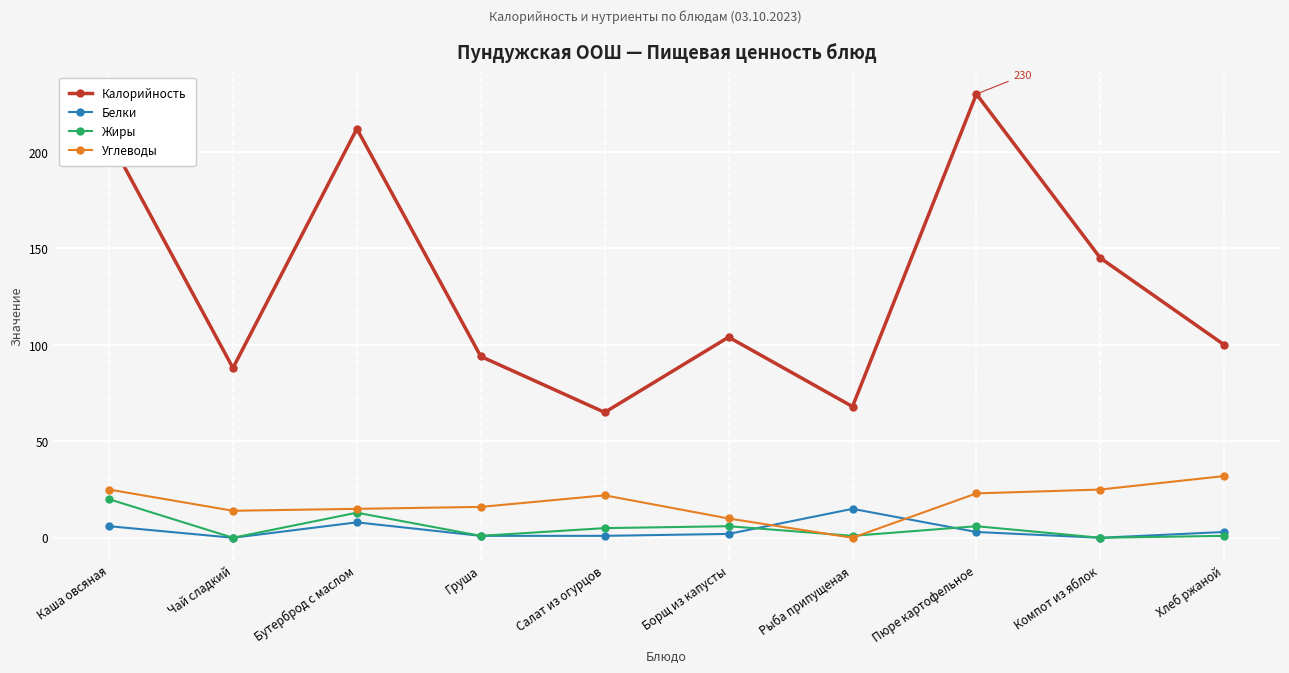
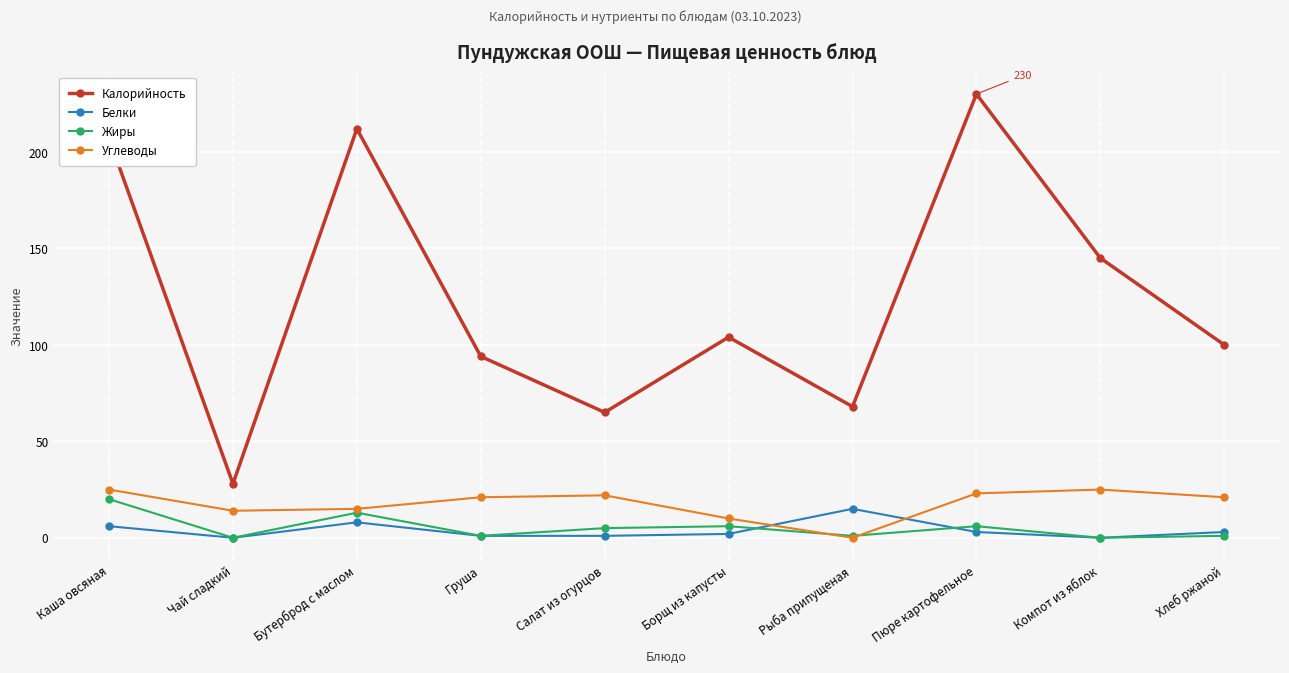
  {
    "Калорийность": {
-     "Чай сладкий": 88,
+     "Чай сладкий": 28,
      "Бутерброд с маслом": 212,
      "Груша": 94,
      "Салат из огурцов": 65,
      "Борщ из капусты": 104,
      "Рыба припущеная": 68,
      "Компот из яблок": 145,
      "Хлеб ржаной": 100
    },
    "Белки": {
      "Каша овсяная": 6,
      "Бутерброд с маслом": 8,
      "Салат из огурцов": 1,
      "Борщ из капусты": 2,
      "Рыба припущеная": 15,
      "Пюре картофельное": 3,
      "Хлеб ржаной": 3
    },
    "Жиры": {
      "Каша овсяная": 20,
      "Бутерброд с маслом": 13,
      "Салат из огурцов": 5,
      "Борщ из капусты": 6,
      "Пюре картофельное": 6,
      "Хлеб ржаной": 1
    },
    "Углеводы": {
      "Каша овсяная": 25,
      "Чай сладкий": 14,
      "Бутерброд с маслом": 15,
-     "Груша": 16,
+     "Груша": 21,
      "Салат из огурцов": 22,
      "Борщ из капусты": 10,
      "Пюре картофельное": 23,
      "Компот из яблок": 25,
-     "Хлеб ржаной": 32
+     "Хлеб ржаной": 21
    }
  }
